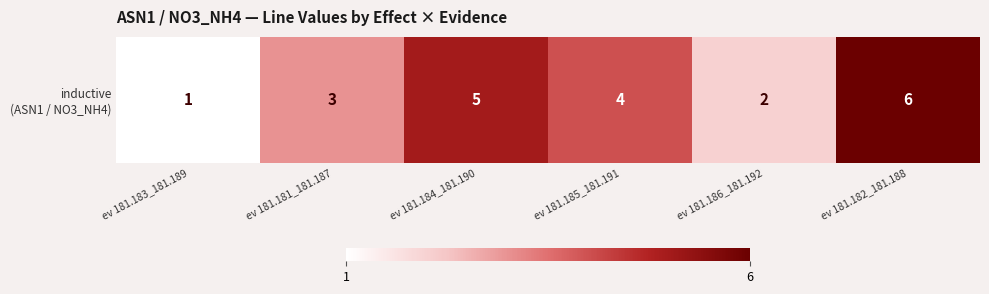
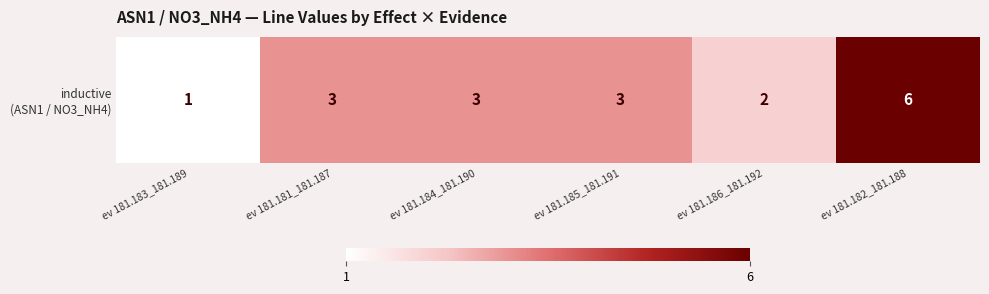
  {
    "inductive (ASN1 / NO3_NH4)": {
      "ev 181.183_181.189": 1,
      "ev 181.181_181.187": 3,
-     "ev 181.184_181.190": 5,
-     "ev 181.185_181.191": 4,
+     "ev 181.184_181.190": 3,
+     "ev 181.185_181.191": 3,
      "ev 181.186_181.192": 2,
      "ev 181.182_181.188": 6
    }
  }
